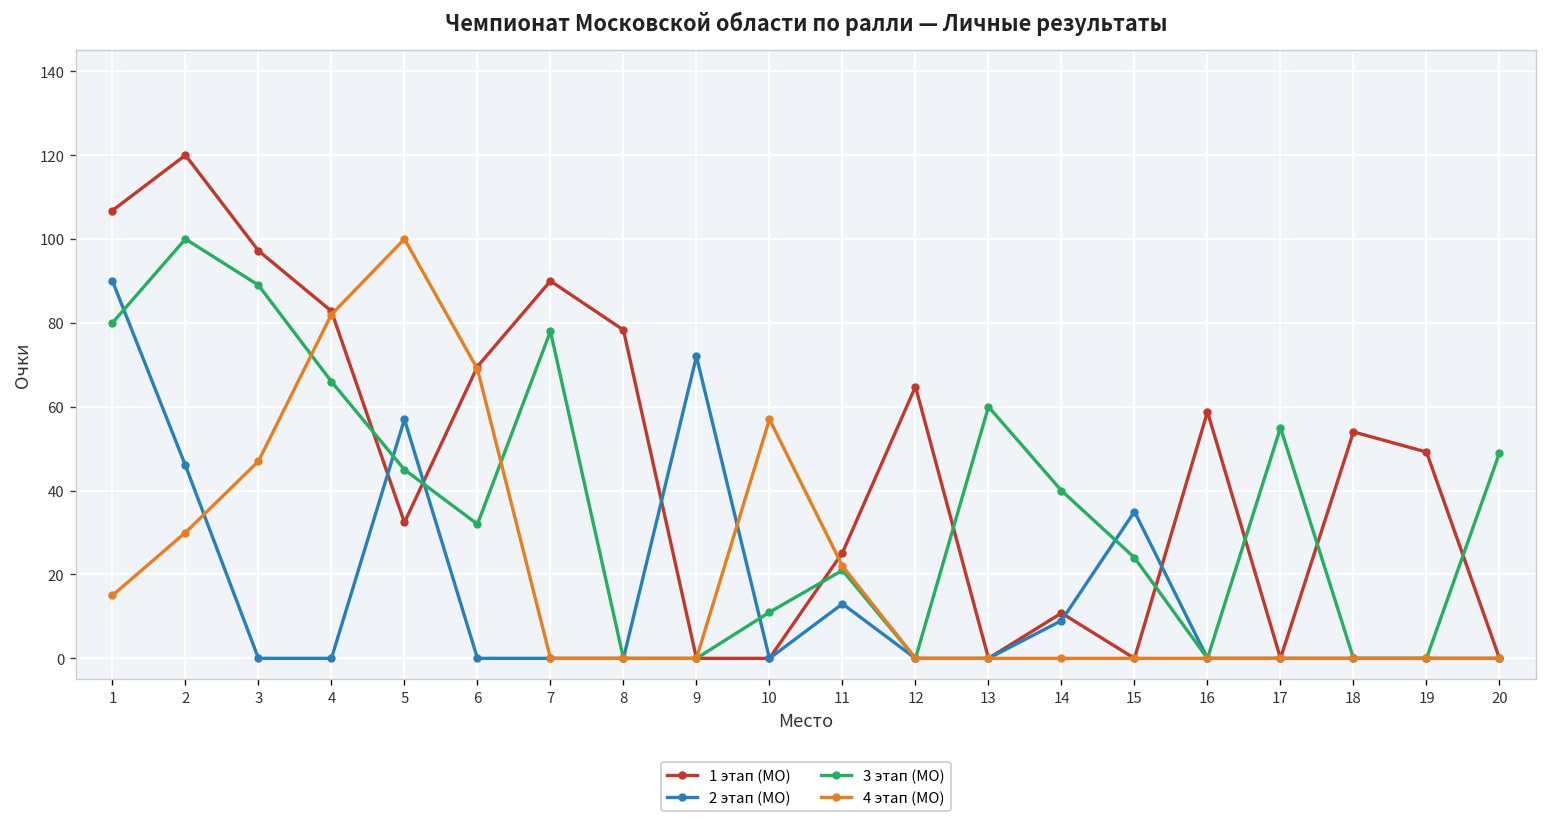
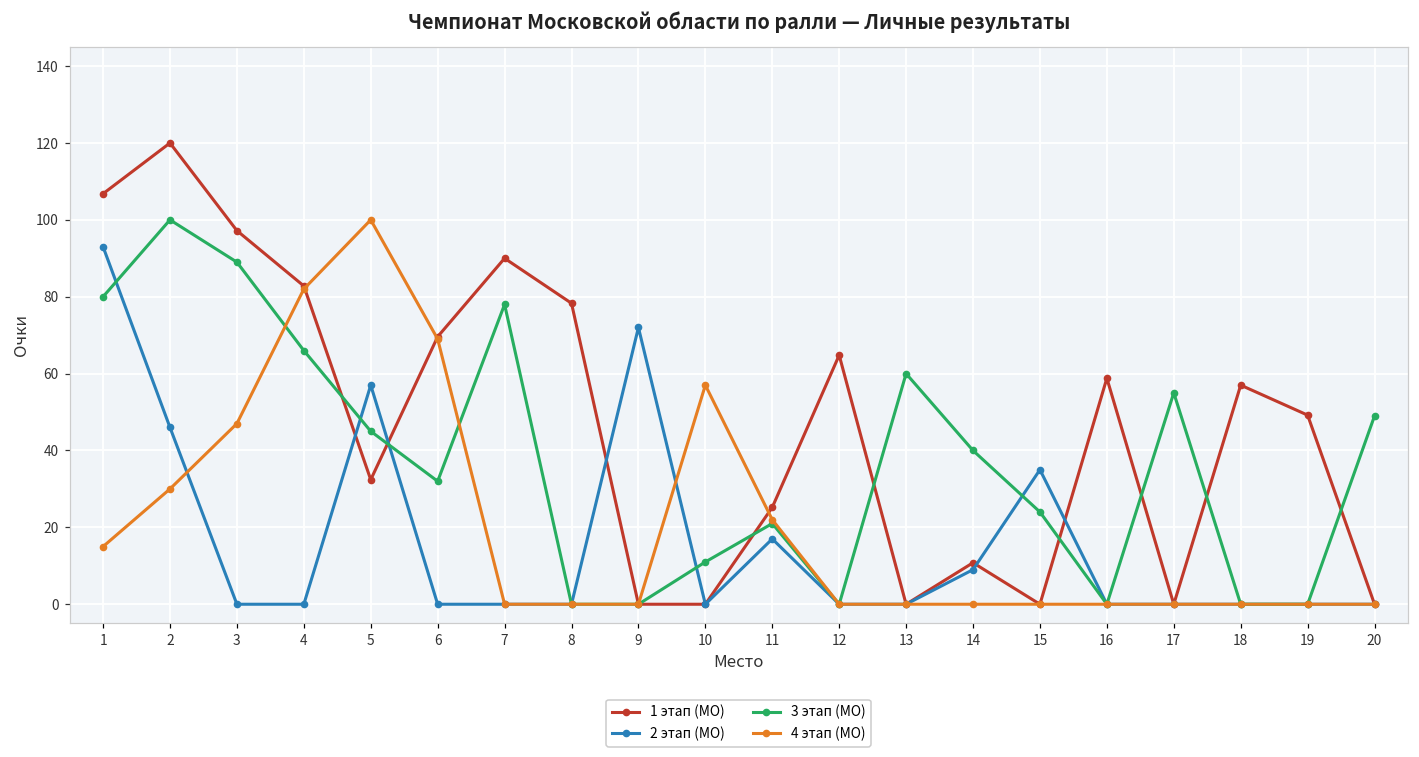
  {
    "1 этап (МО)": {
      "1": 107,
      "2": 120,
      "3": 97,
      "4": 83,
      "5": 32,
      "7": 90,
      "8": 78,
      "11": 25,
      "12": 65,
      "14": 11,
      "16": 59,
-     "18": 54,
+     "18": 57,
      "19": 49
    },
    "2 этап (МО)": {
-     "1": 90,
+     "1": 93,
      "2": 46,
      "3": 0,
      "4": 0,
      "5": 57,
      "6": 0,
      "9": 72,
-     "11": 13,
+     "11": 17,
      "14": 9,
      "15": 35
    },
    "3 этап (МО)": {
      "1": 80,
      "2": 100,
      "3": 89,
      "4": 66,
      "5": 45,
      "6": 32,
      "7": 78,
      "10": 11,
      "11": 21,
      "13": 60,
      "14": 40,
      "15": 24,
      "17": 55,
      "20": 49
    },
    "4 этап (МО)": {
      "1": 15,
      "2": 30,
      "3": 47,
      "4": 82,
      "5": 100,
      "10": 57,
      "11": 22,
      "14": 0
    }
  }
